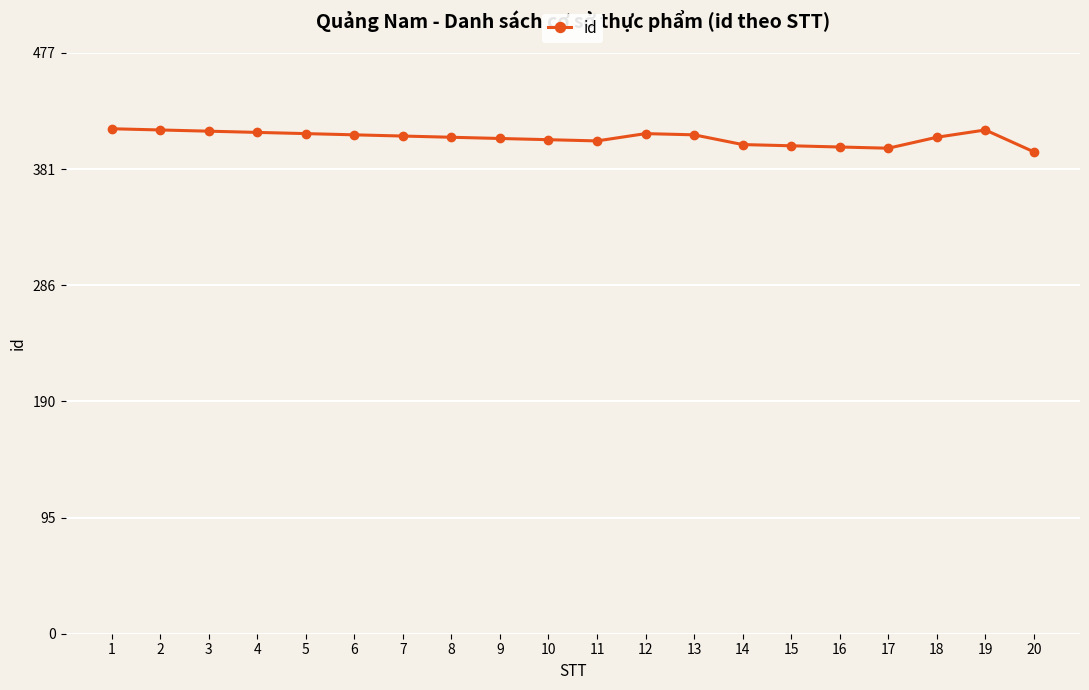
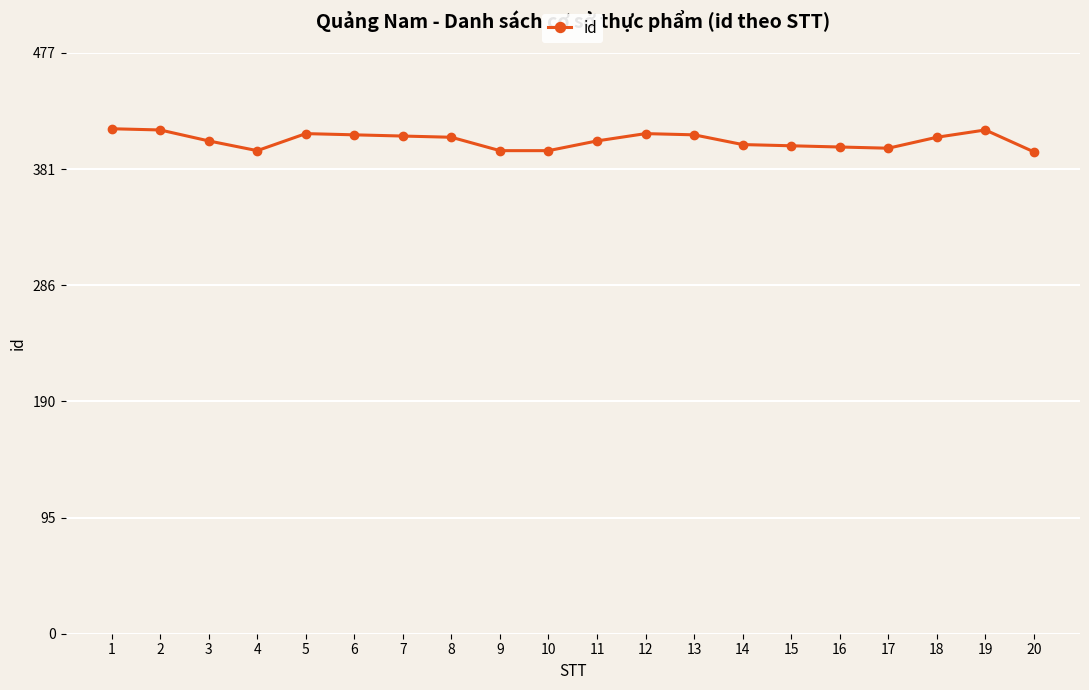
  {
    "1": 415,
    "2": 414,
-   "3": 413,
-   "4": 412,
+   "3": 405,
+   "4": 397,
    "5": 411,
    "6": 410,
    "7": 409,
    "8": 408,
-   "9": 407,
-   "10": 406,
+   "9": 397,
+   "10": 397,
    "11": 405,
    "12": 411,
    "13": 410,
    "14": 402,
    "15": 401,
    "16": 400,
    "17": 399,
    "18": 408,
    "19": 414,
    "20": 396
  }
